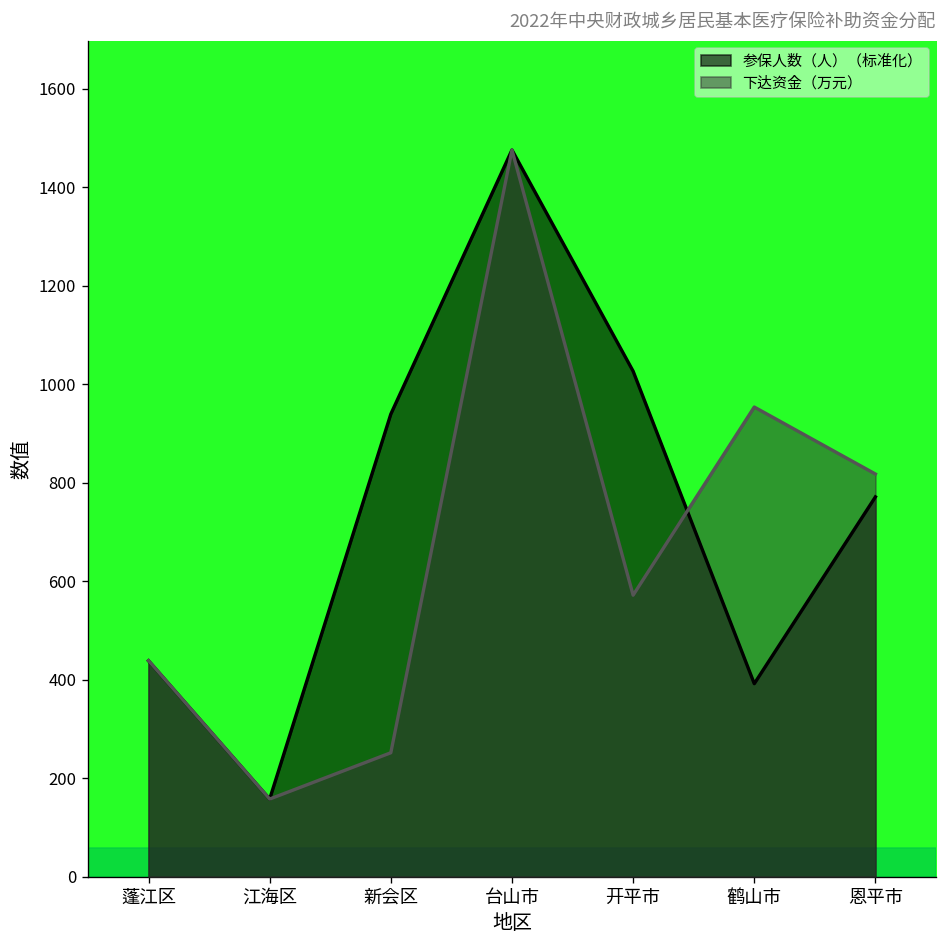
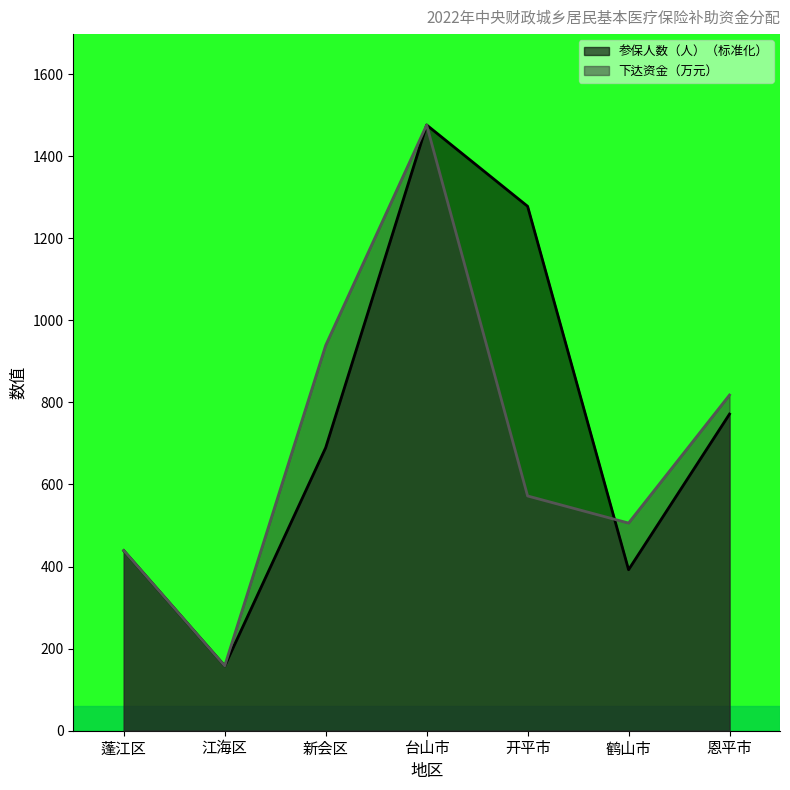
  {
    "参保人数（人）（标准化）": {
-     "新会区": 940,
-     "开平市": 1030,
+     "新会区": 690,
+     "开平市": 1280,
      "鹤山市": 390,
      "恩平市": 770
    },
    "下达资金（万元）": {
-     "新会区": 250,
+     "新会区": 940,
      "开平市": 570,
-     "鹤山市": 950,
+     "鹤山市": 510,
      "恩平市": 820
    }
  }
